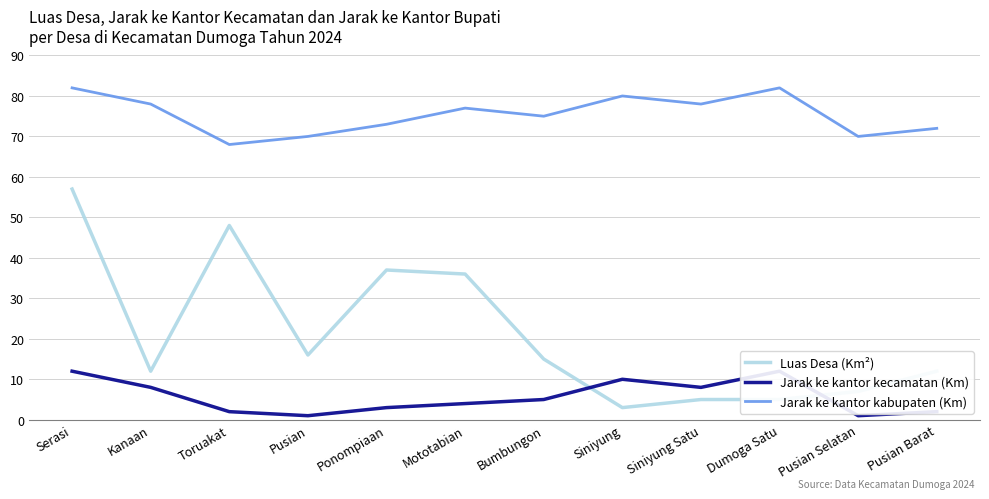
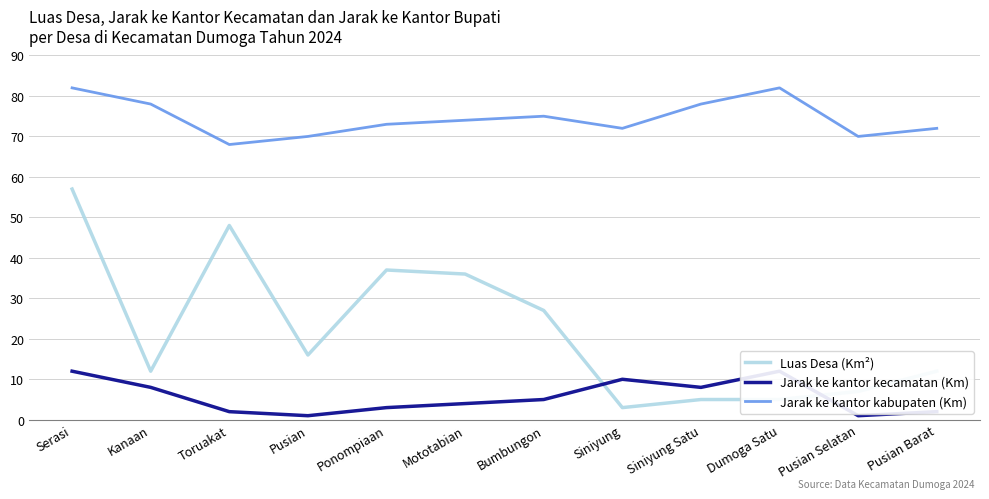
  {
    "Luas Desa (Km²)": {
      "Serasi": 57,
      "Kanaan": 12,
      "Toruakat": 48,
      "Pusian": 16,
      "Ponompiaan": 37,
      "Mototabian": 36,
-     "Bumbungon": 15,
+     "Bumbungon": 27,
      "Siniyung": 3,
      "Siniyung Satu": 5
    },
    "Jarak ke kantor kecamatan (Km)": {
      "Serasi": 12,
      "Kanaan": 8,
      "Toruakat": 2,
      "Pusian": 1,
      "Ponompiaan": 3,
      "Mototabian": 4,
      "Bumbungon": 5,
      "Siniyung": 10,
      "Siniyung Satu": 8,
      "Pusian Selatan": 1
    },
    "Jarak ke kantor kabupaten (Km)": {
      "Serasi": 82,
      "Kanaan": 78,
      "Toruakat": 68,
      "Pusian": 70,
      "Ponompiaan": 73,
-     "Mototabian": 77,
+     "Mototabian": 74,
      "Bumbungon": 75,
-     "Siniyung": 80,
+     "Siniyung": 72,
      "Siniyung Satu": 78,
      "Dumoga Satu": 82,
      "Pusian Selatan": 70,
      "Pusian Barat": 72
    }
  }
